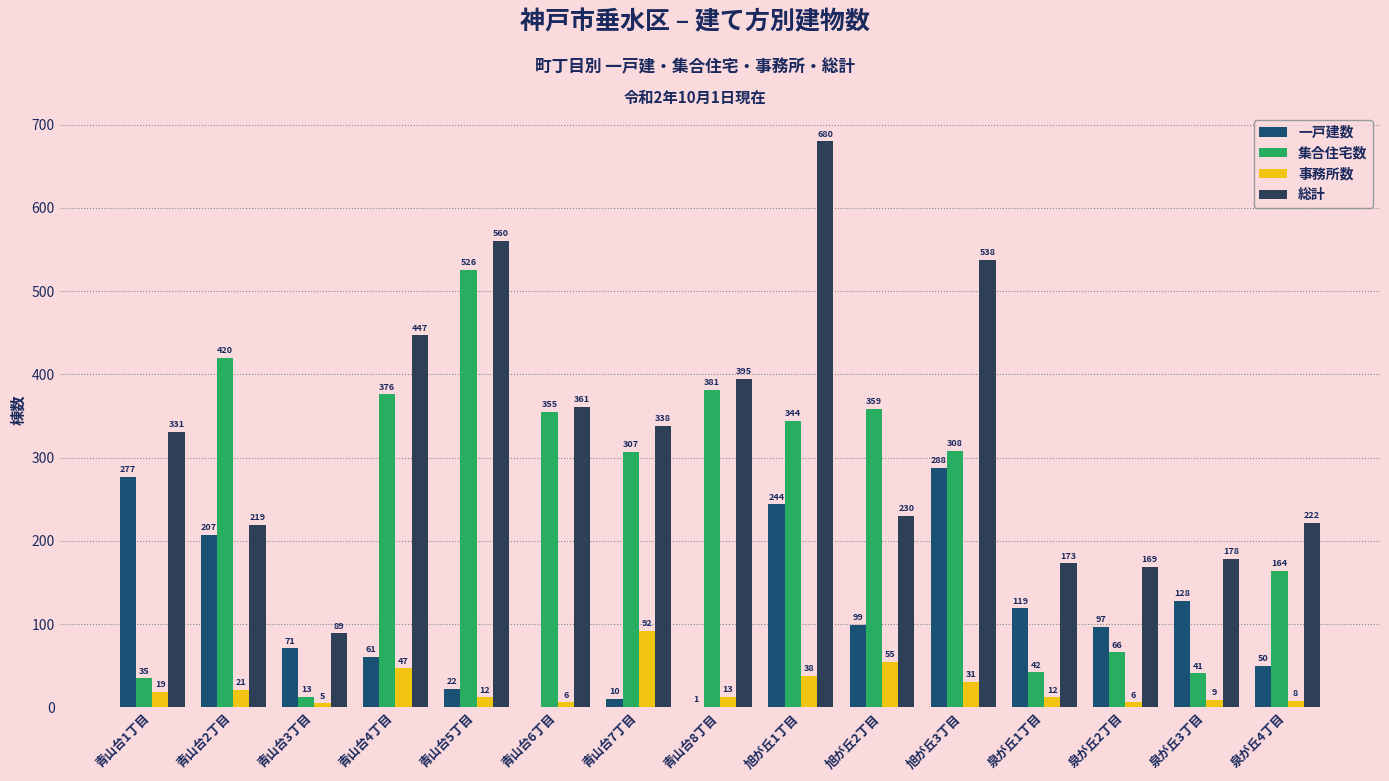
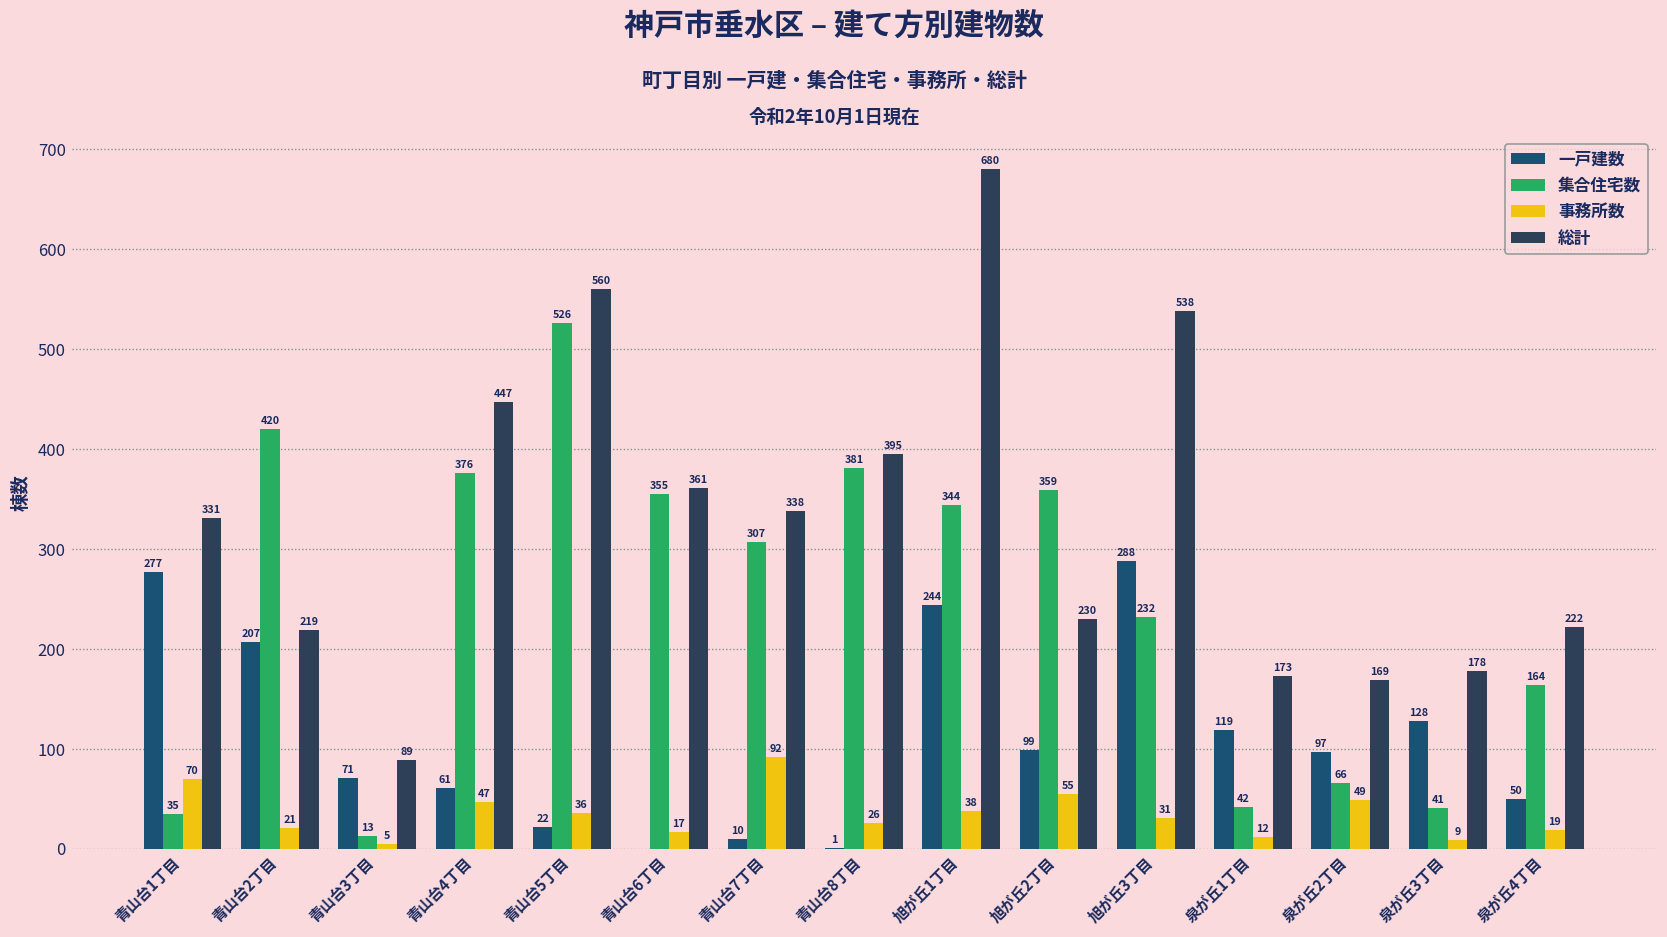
  {
    "集合住宅数": {
      "青山台1丁目": 35,
      "青山台2丁目": 420,
      "青山台3丁目": 13,
      "青山台4丁目": 376,
      "青山台5丁目": 526,
      "青山台6丁目": 355,
      "青山台7丁目": 307,
      "青山台8丁目": 381,
      "旭が丘1丁目": 344,
      "旭が丘2丁目": 359,
-     "旭が丘3丁目": 308,
+     "旭が丘3丁目": 232,
      "泉が丘1丁目": 42,
      "泉が丘2丁目": 66,
      "泉が丘3丁目": 41,
      "泉が丘4丁目": 164
    },
    "事務所数": {
-     "青山台1丁目": 19,
+     "青山台1丁目": 70,
      "青山台2丁目": 21,
      "青山台3丁目": 5,
      "青山台4丁目": 47,
-     "青山台5丁目": 12,
-     "青山台6丁目": 6,
+     "青山台5丁目": 36,
+     "青山台6丁目": 17,
      "青山台7丁目": 92,
-     "青山台8丁目": 13,
+     "青山台8丁目": 26,
      "旭が丘1丁目": 38,
      "旭が丘2丁目": 55,
      "旭が丘3丁目": 31,
      "泉が丘1丁目": 12,
-     "泉が丘2丁目": 6,
+     "泉が丘2丁目": 49,
      "泉が丘3丁目": 9,
-     "泉が丘4丁目": 8
+     "泉が丘4丁目": 19
    }
  }
